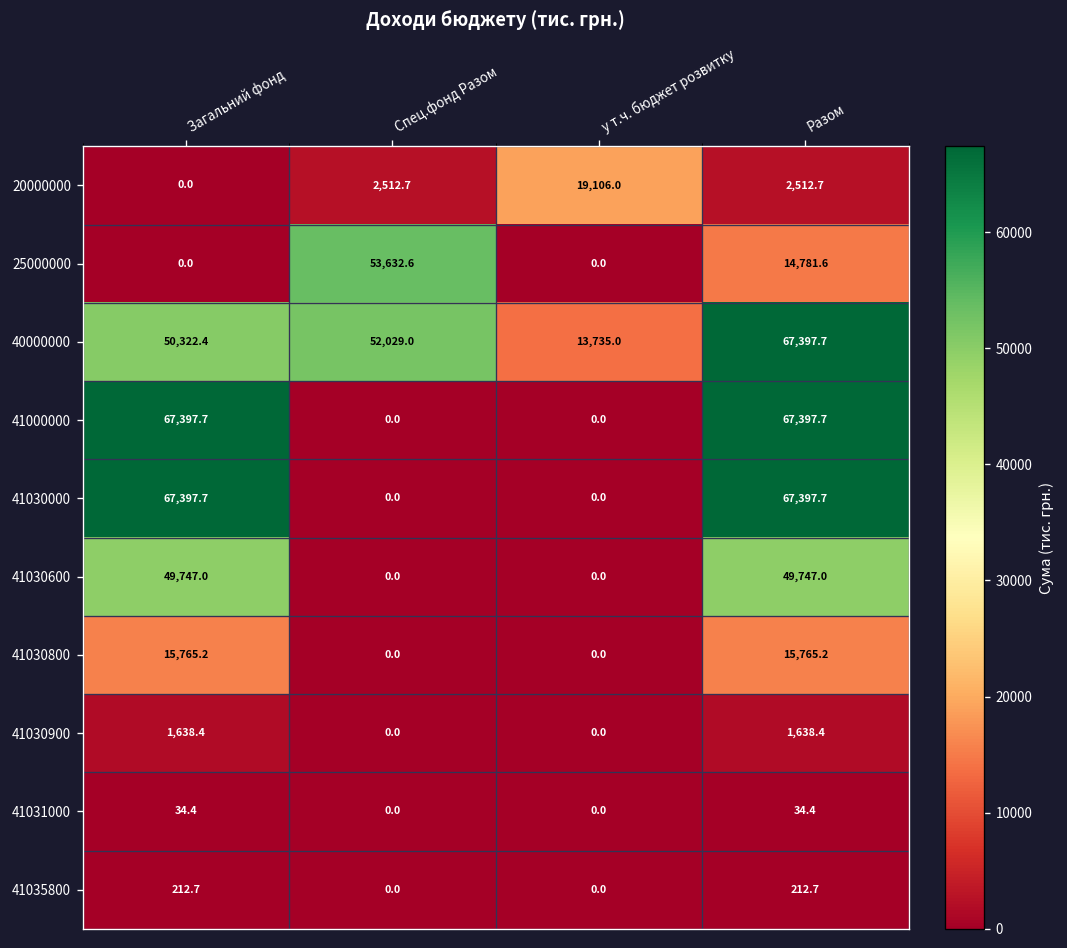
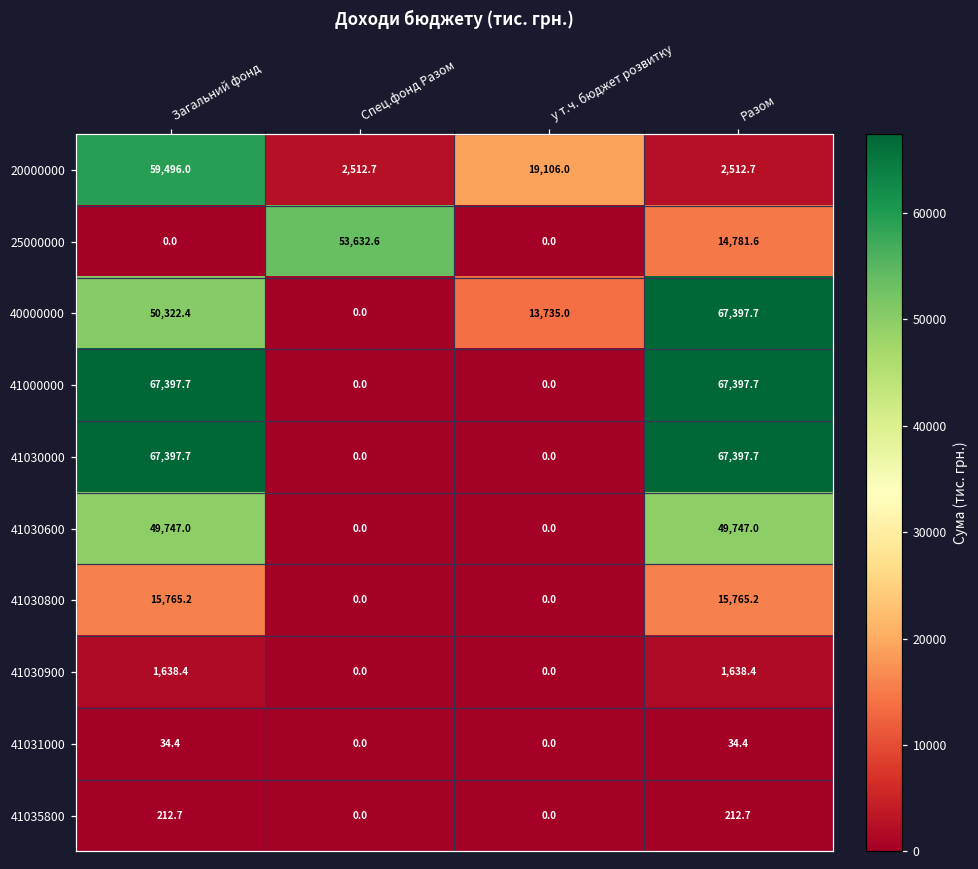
  {
    "20000000": {
-     "Загальний фонд": "0.0",
+     "Загальний фонд": "59,496.0",
      "Спец.фонд Разом": "2,512.7",
      "у т.ч. бюджет розвитку": "19,106.0",
      "Разом": "2,512.7"
    },
    "25000000": {
      "Загальний фонд": "0.0",
      "Спец.фонд Разом": "53,632.6",
      "у т.ч. бюджет розвитку": "0.0",
      "Разом": "14,781.6"
    },
    "40000000": {
      "Загальний фонд": "50,322.4",
-     "Спец.фонд Разом": "52,029.0",
+     "Спец.фонд Разом": "0.0",
      "у т.ч. бюджет розвитку": "13,735.0",
      "Разом": "67,397.7"
    },
    "41000000": {
      "Загальний фонд": "67,397.7",
      "Спец.фонд Разом": "0.0",
      "у т.ч. бюджет розвитку": "0.0",
      "Разом": "67,397.7"
    },
    "41030000": {
      "Загальний фонд": "67,397.7",
      "Спец.фонд Разом": "0.0",
      "у т.ч. бюджет розвитку": "0.0",
      "Разом": "67,397.7"
    },
    "41030600": {
      "Загальний фонд": "49,747.0",
      "Спец.фонд Разом": "0.0",
      "у т.ч. бюджет розвитку": "0.0",
      "Разом": "49,747.0"
    },
    "41030800": {
      "Загальний фонд": "15,765.2",
      "Спец.фонд Разом": "0.0",
      "у т.ч. бюджет розвитку": "0.0",
      "Разом": "15,765.2"
    },
    "41030900": {
      "Загальний фонд": "1,638.4",
      "Спец.фонд Разом": "0.0",
      "у т.ч. бюджет розвитку": "0.0",
      "Разом": "1,638.4"
    },
    "41031000": {
      "Загальний фонд": "34.4",
      "Спец.фонд Разом": "0.0",
      "у т.ч. бюджет розвитку": "0.0",
      "Разом": "34.4"
    },
    "41035800": {
      "Загальний фонд": "212.7",
      "Спец.фонд Разом": "0.0",
      "у т.ч. бюджет розвитку": "0.0",
      "Разом": "212.7"
    }
  }
